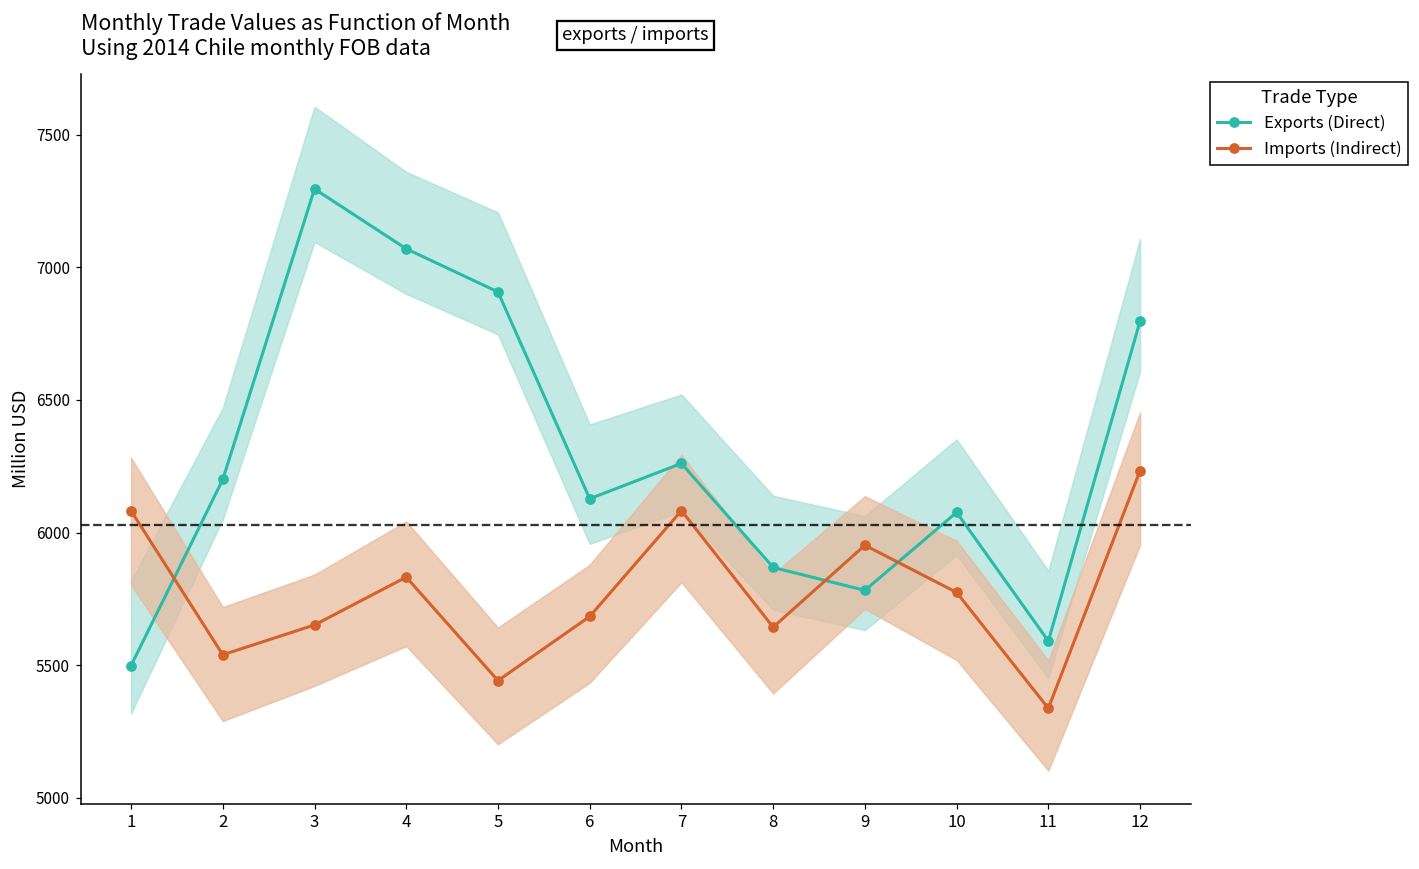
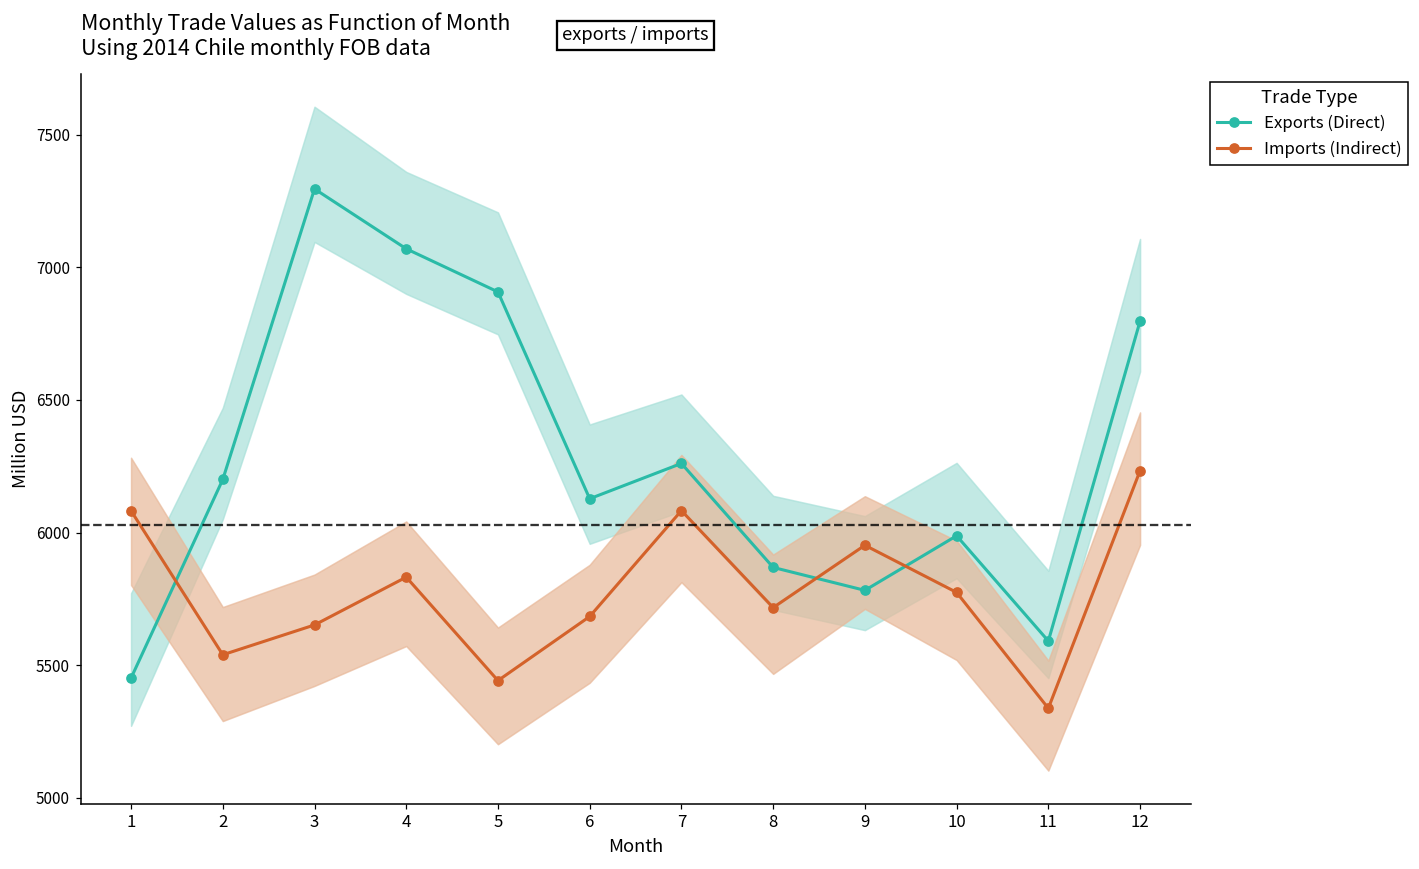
  {
    "Exports (Direct)": {
-     "1": 5500,
+     "1": 5450,
      "2": 6200,
      "3": 7300,
      "4": 7070,
      "5": 6910,
      "6": 6130,
      "7": 6260,
      "8": 5870,
      "9": 5780,
-     "10": 6080,
+     "10": 5990,
      "11": 5590,
      "12": 6800
    },
    "Imports (Indirect)": {
      "1": 6080,
      "2": 5540,
      "3": 5650,
      "4": 5830,
      "5": 5440,
      "6": 5680,
      "7": 6080,
-     "8": 5640,
+     "8": 5720,
      "9": 5950,
      "10": 5770,
      "11": 5340,
      "12": 6230
    }
  }
